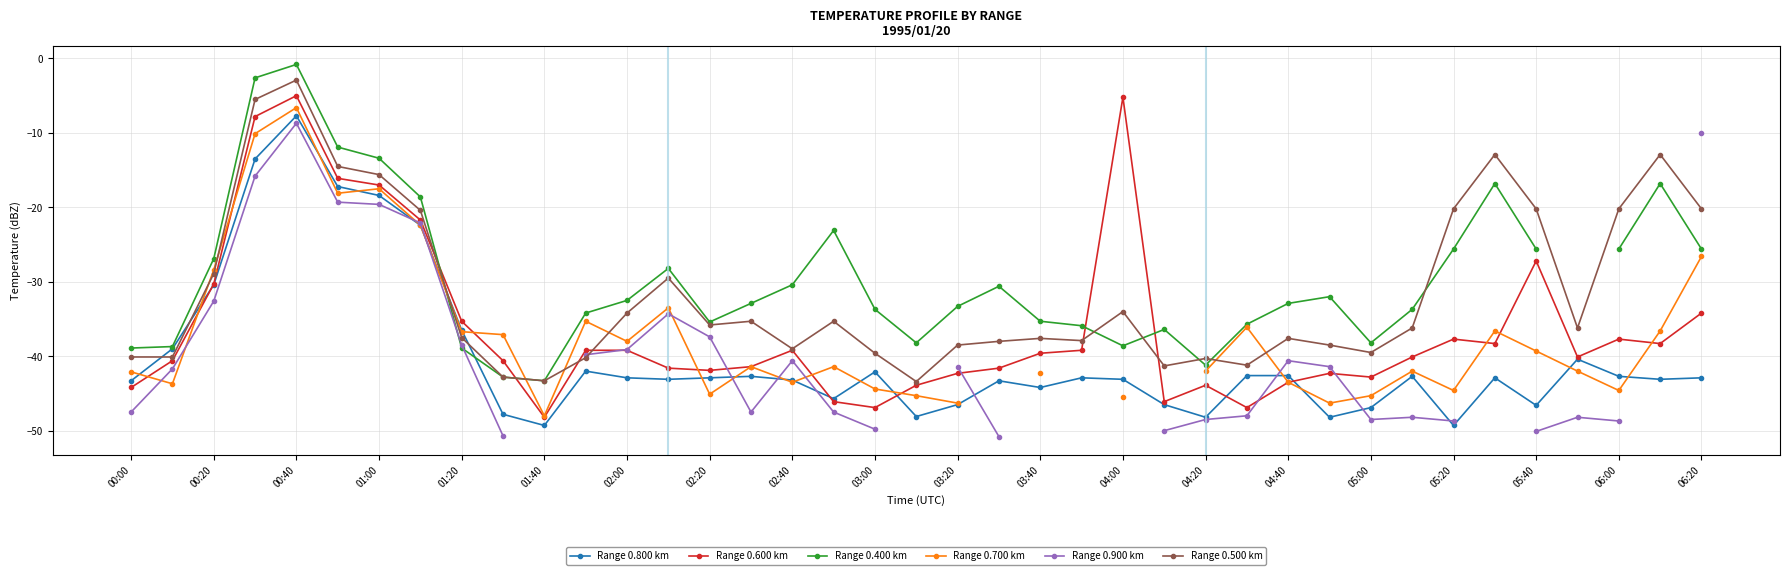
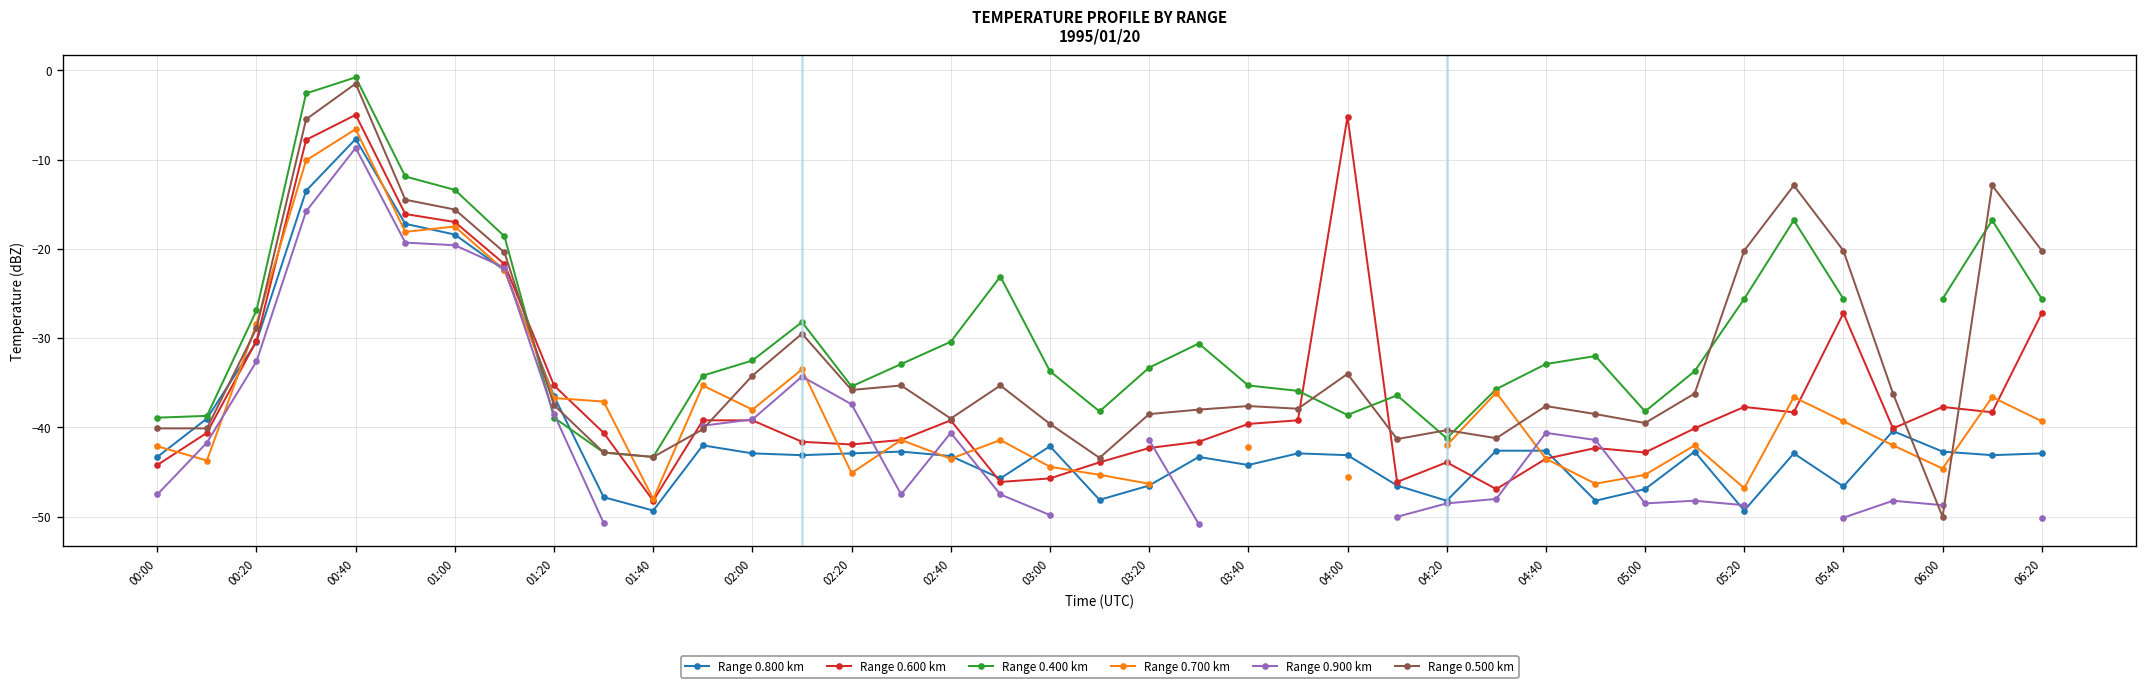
  {
    "Range 0.800 km": {
      "00:00": -43,
      "00:40": -8,
      "01:00": -18,
      "01:40": -49,
      "02:00": -43,
      "02:20": -43,
      "03:00": -42,
      "03:40": -44,
      "04:00": -43,
      "04:40": -43,
      "05:00": -47,
      "05:20": -49,
      "05:40": -47,
      "06:00": -43,
      "06:20": -43
    },
    "Range 0.600 km": {
      "00:00": -44,
      "00:40": -5,
      "01:00": -17,
      "01:20": -35,
      "02:20": -42,
-     "03:00": -47,
+     "03:00": -46,
      "03:20": -42,
      "03:40": -40,
      "04:00": -5,
      "04:20": -44,
      "05:00": -43,
      "05:20": -38,
      "05:40": -27,
      "06:00": -38,
-     "06:20": -34
+     "06:20": -27
    },
    "Range 0.400 km": {
      "00:00": -39,
      "00:20": -27,
      "00:40": -1,
      "01:00": -13,
      "01:20": -39,
      "02:00": -33,
      "02:20": -35,
      "02:40": -30,
      "03:00": -34,
      "03:20": -33,
      "03:40": -35,
      "04:00": -39,
      "04:20": -41,
      "04:40": -33,
      "05:00": -38,
      "05:20": -26,
      "05:40": -26,
      "06:00": -26,
      "06:20": -26
    },
    "Range 0.700 km": {
      "00:00": -42,
      "00:20": -28,
      "00:40": -7,
      "01:00": -18,
      "02:00": -38,
      "02:20": -45,
      "03:00": -44,
      "03:40": -42,
      "04:00": -46,
      "04:20": -42,
      "05:00": -45,
-     "05:20": -45,
+     "05:20": -47,
      "05:40": -39,
      "06:00": -45,
-     "06:20": -27
+     "06:20": -39
    },
    "Range 0.900 km": {
      "00:00": -48,
      "00:20": -33,
      "00:40": -9,
      "01:00": -20,
      "01:20": -39,
      "02:20": -37,
      "02:40": -41,
      "03:00": -50,
      "03:20": -41,
      "04:40": -41,
      "05:00": -49,
      "05:20": -49,
      "05:40": -50,
      "06:00": -49,
-     "06:20": -10
+     "06:20": -50
    },
    "Range 0.500 km": {
      "00:00": -40,
      "00:20": -29,
-     "00:40": -3,
+     "00:40": -2,
      "01:00": -16,
      "01:20": -38,
      "02:00": -34,
      "02:20": -36,
      "03:00": -40,
      "03:20": -39,
      "03:40": -38,
      "04:00": -34,
      "04:20": -40,
      "04:40": -38,
      "05:00": -40,
      "05:20": -20,
      "05:40": -20,
-     "06:00": -20,
+     "06:00": -50,
      "06:20": -20
    }
  }
